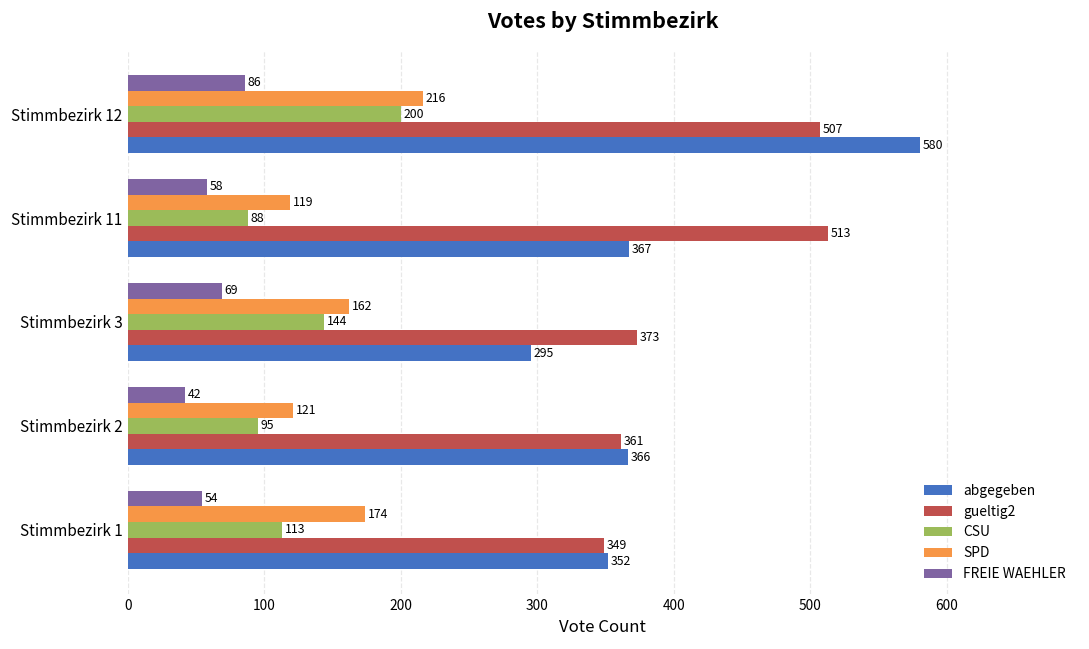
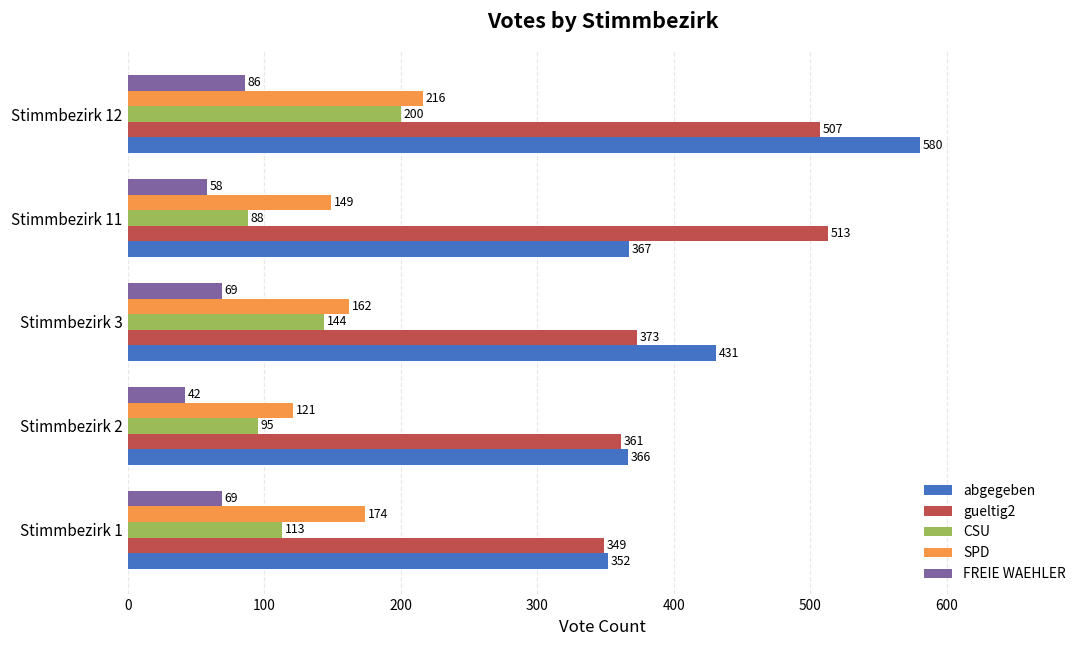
  {
    "abgegeben": {
      "Stimmbezirk 12": 580,
      "Stimmbezirk 11": 367,
-     "Stimmbezirk 3": 295,
+     "Stimmbezirk 3": 431,
      "Stimmbezirk 2": 366,
      "Stimmbezirk 1": 352
    },
    "gueltig2": {
      "Stimmbezirk 12": 507,
      "Stimmbezirk 11": 513,
      "Stimmbezirk 3": 373,
      "Stimmbezirk 2": 361,
      "Stimmbezirk 1": 349
    },
    "CSU": {
      "Stimmbezirk 12": 200,
      "Stimmbezirk 11": 88,
      "Stimmbezirk 3": 144,
      "Stimmbezirk 2": 95,
      "Stimmbezirk 1": 113
    },
    "SPD": {
      "Stimmbezirk 12": 216,
-     "Stimmbezirk 11": 119,
+     "Stimmbezirk 11": 149,
      "Stimmbezirk 3": 162,
      "Stimmbezirk 2": 121,
      "Stimmbezirk 1": 174
    },
    "FREIE WAEHLER": {
      "Stimmbezirk 12": 86,
      "Stimmbezirk 11": 58,
      "Stimmbezirk 3": 69,
      "Stimmbezirk 2": 42,
-     "Stimmbezirk 1": 54
+     "Stimmbezirk 1": 69
    }
  }
